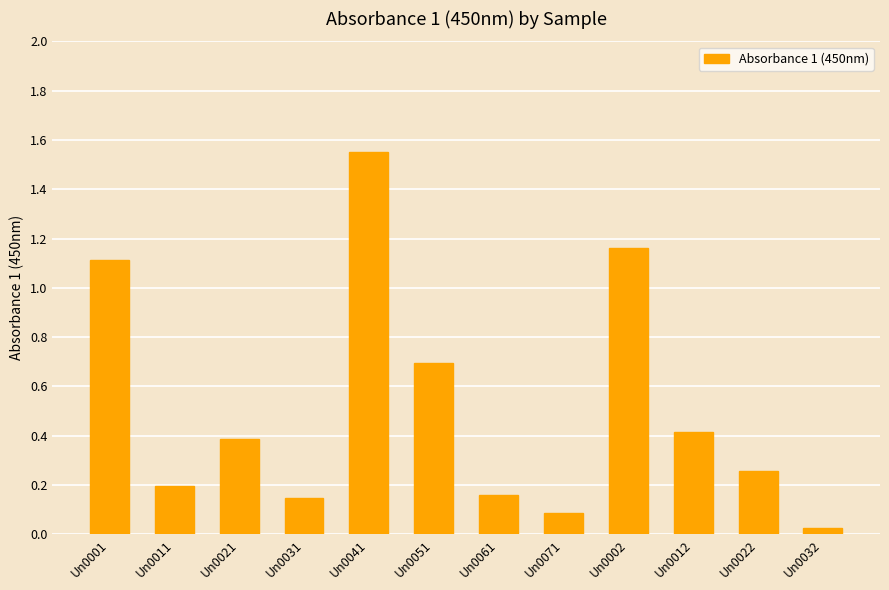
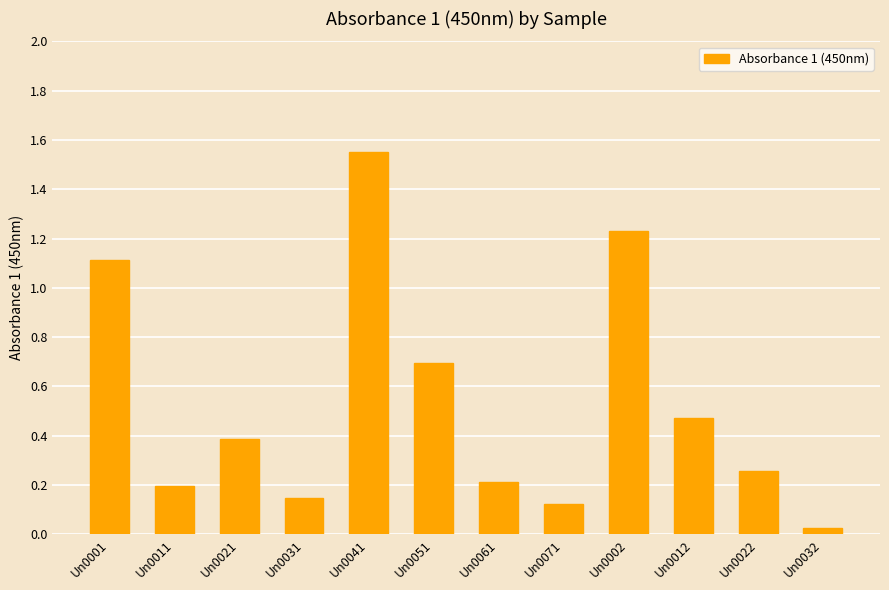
  {
    "Un0001": 1.11,
    "Un0011": 0.20,
    "Un0021": 0.39,
    "Un0031": 0.15,
    "Un0041": 1.55,
    "Un0051": 0.70,
-   "Un0061": 0.16,
-   "Un0071": 0.09,
-   "Un0002": 1.16,
-   "Un0012": 0.41,
+   "Un0061": 0.21,
+   "Un0071": 0.12,
+   "Un0002": 1.23,
+   "Un0012": 0.47,
    "Un0022": 0.26,
    "Un0032": 0.03
  }
